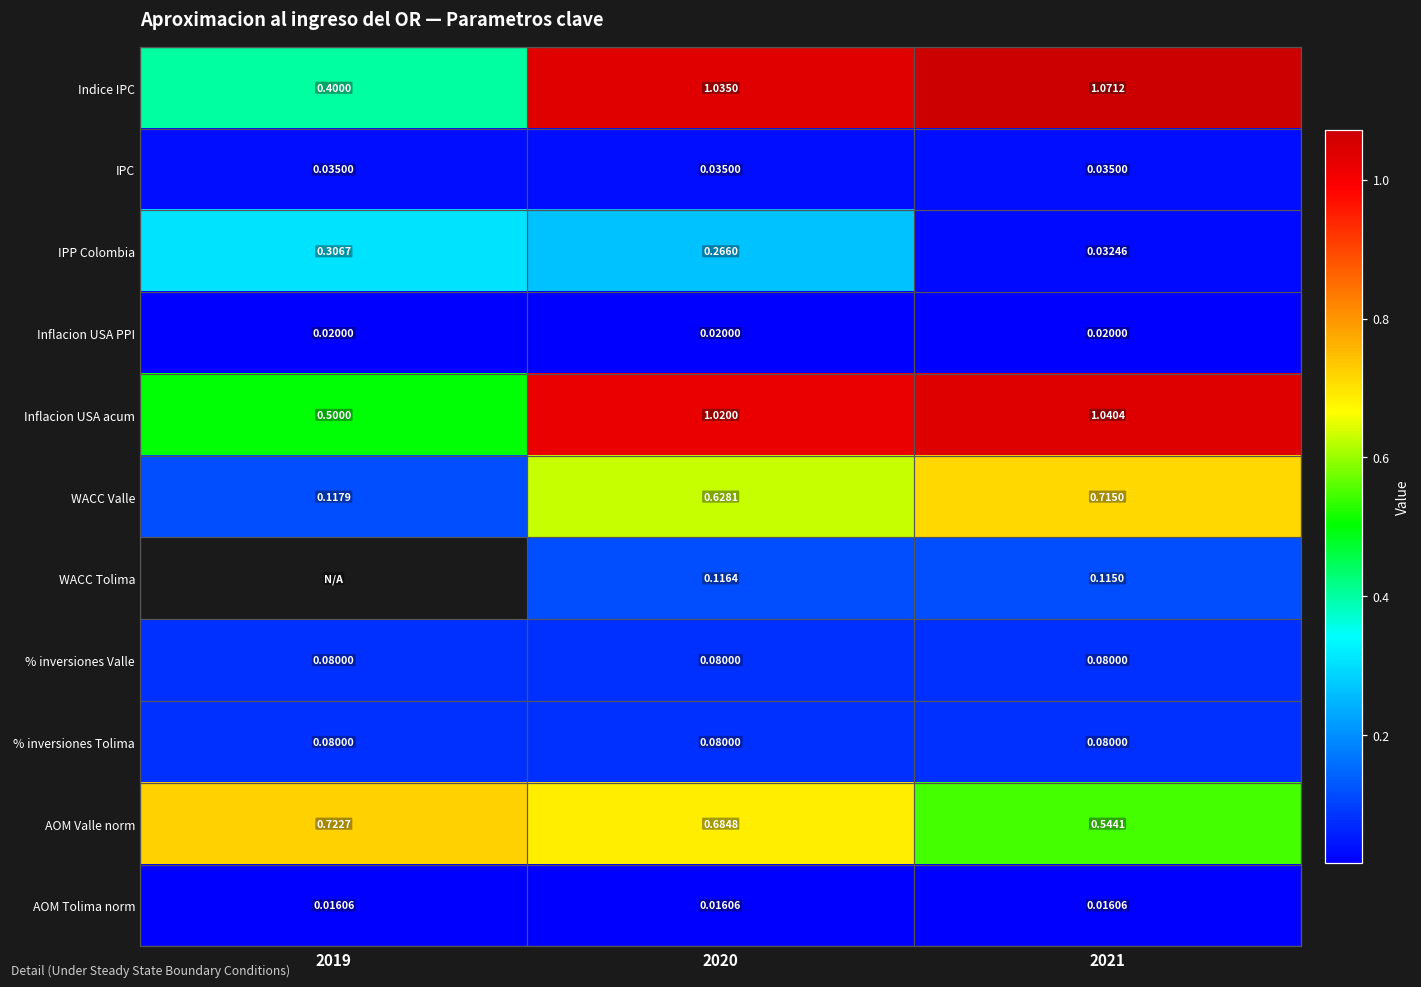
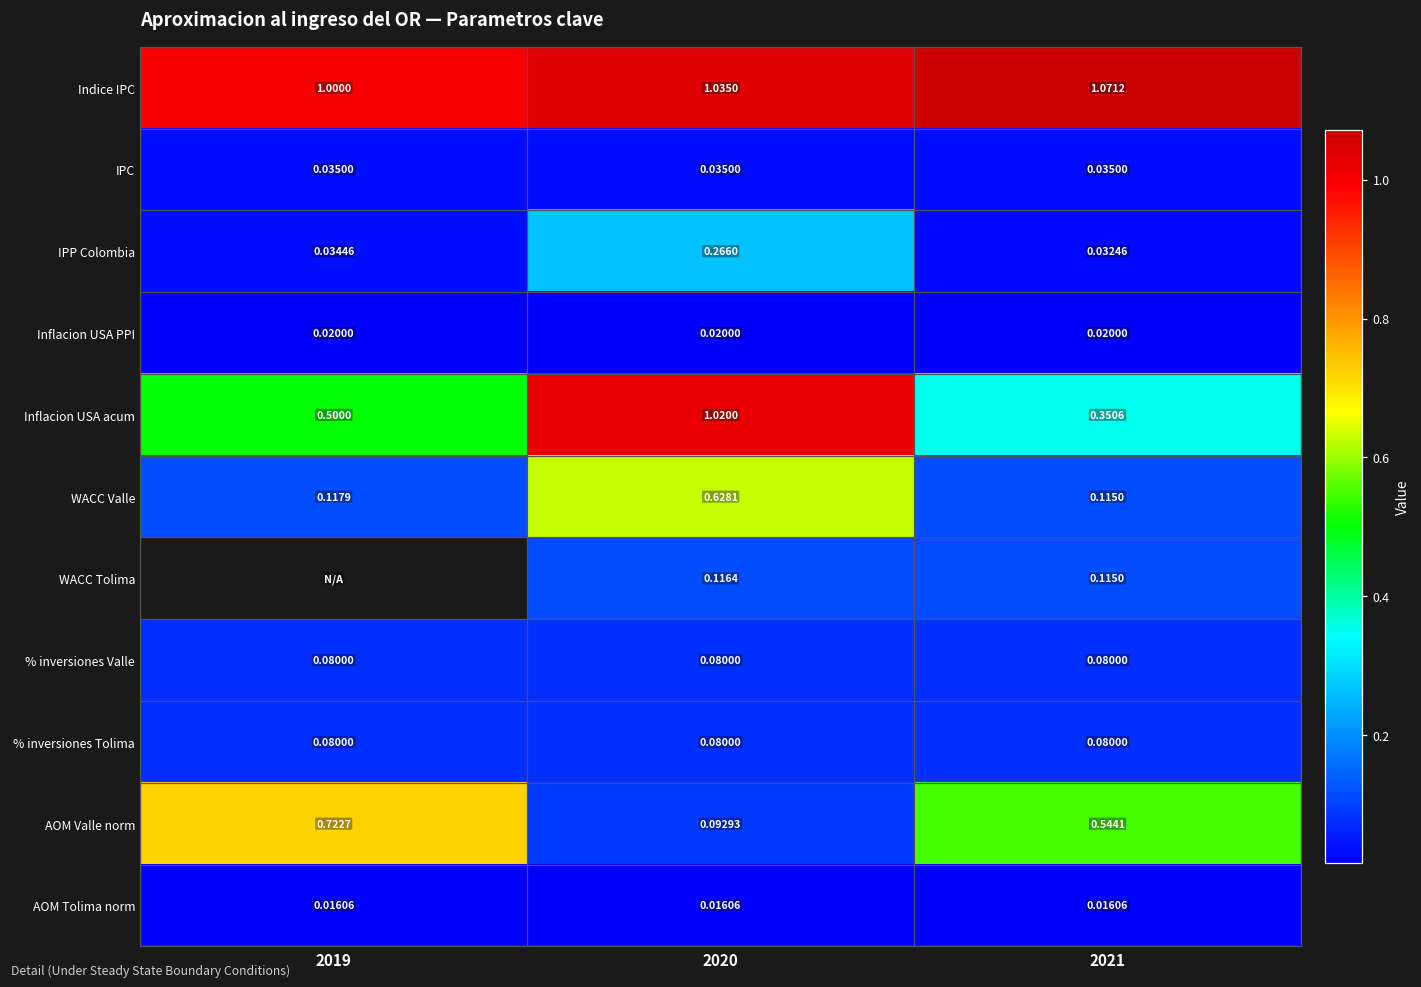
  {
    "Indice IPC": {
-     "2019": 0.4000
+     "2019": 1.0000
    },
    "IPP Colombia": {
-     "2019": 0.3067
+     "2019": 0.03446
    },
    "Inflacion USA acum": {
-     "2021": 1.0404
+     "2021": 0.3506
    },
    "WACC Valle": {
-     "2021": 0.7150
+     "2021": 0.1150
    },
    "AOM Valle norm": {
-     "2020": 0.6848
+     "2020": 0.09293
    }
  }
